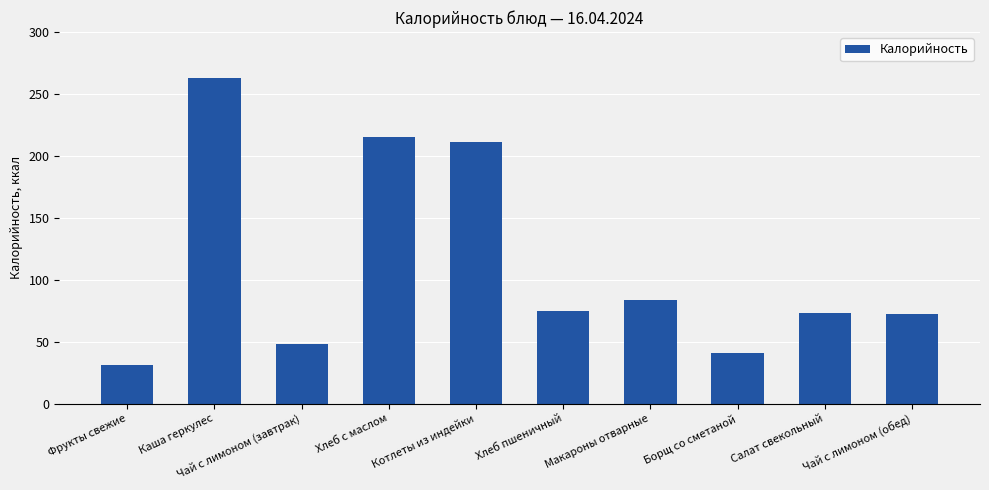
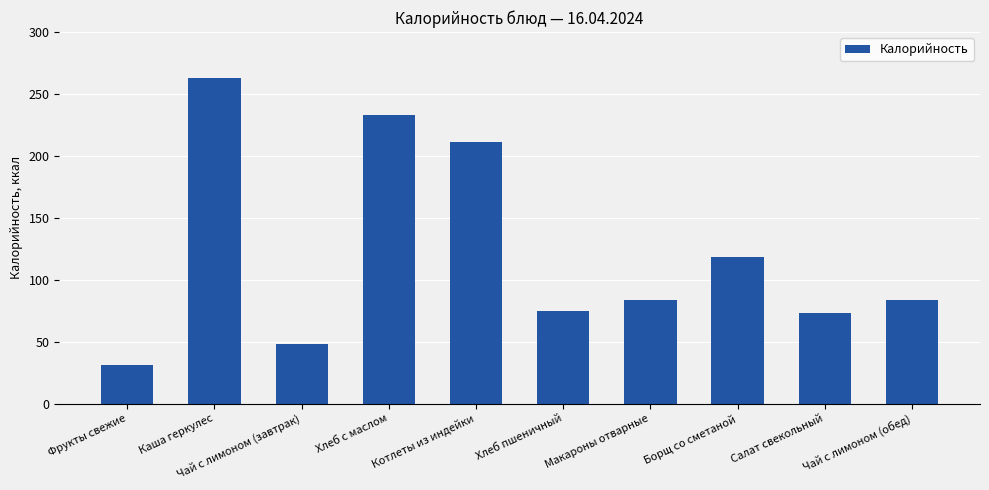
  {
    "Фрукты свежие": 31,
    "Каша геркулес": 263,
    "Чай с лимоном (завтрак)": 48,
-   "Хлеб с маслом": 215,
+   "Хлеб с маслом": 233,
    "Котлеты из индейки": 211,
    "Хлеб пшеничный": 75,
    "Макароны отварные": 84,
-   "Борщ со сметаной": 41,
+   "Борщ со сметаной": 118,
    "Салат свекольный": 73,
-   "Чай с лимоном (обед)": 72
+   "Чай с лимоном (обед)": 84
  }
